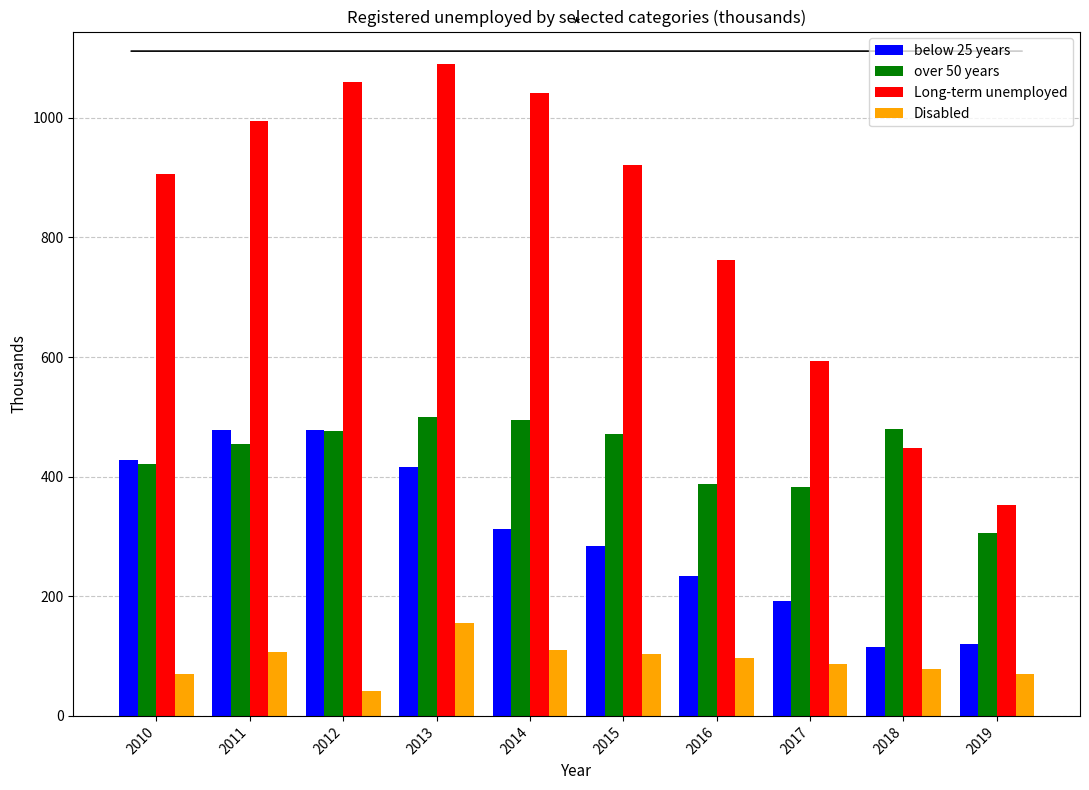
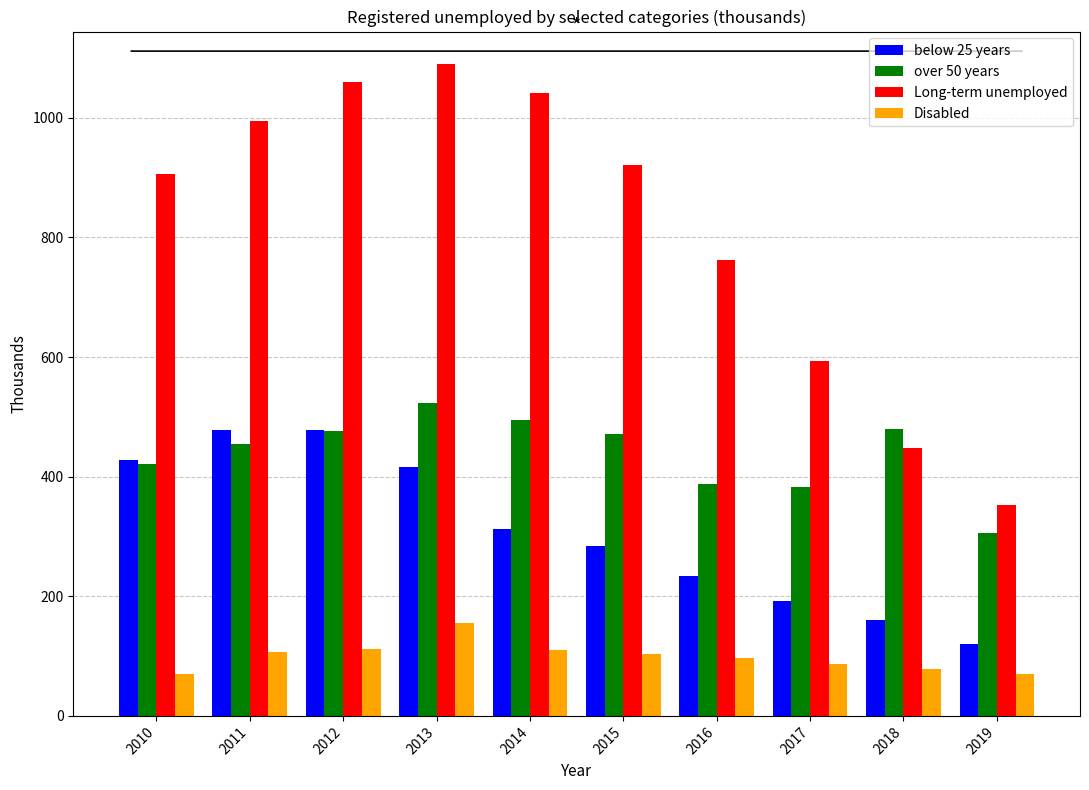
  {
    "below 25 years": {
      "2010": 430,
      "2011": 480,
      "2012": 480,
      "2013": 420,
      "2014": 310,
      "2015": 280,
      "2016": 230,
      "2017": 190,
-     "2018": 120,
+     "2018": 160,
      "2019": 120
    },
    "over 50 years": {
      "2010": 420,
      "2011": 450,
      "2012": 480,
-     "2013": 500,
+     "2013": 520,
      "2014": 490,
      "2015": 470,
      "2016": 390,
      "2017": 380,
      "2018": 480,
      "2019": 310
    },
    "Long-term unemployed": {
      "2010": 910,
      "2011": 990,
      "2012": 1060,
      "2013": 1090,
      "2014": 1040,
      "2015": 920,
      "2016": 760,
      "2017": 590,
      "2018": 450,
      "2019": 350
    },
    "Disabled": {
      "2010": 70,
      "2011": 110,
-     "2012": 40,
+     "2012": 110,
      "2013": 160,
      "2014": 110,
      "2015": 100,
      "2016": 100,
      "2017": 90,
      "2018": 80,
      "2019": 70
    }
  }
